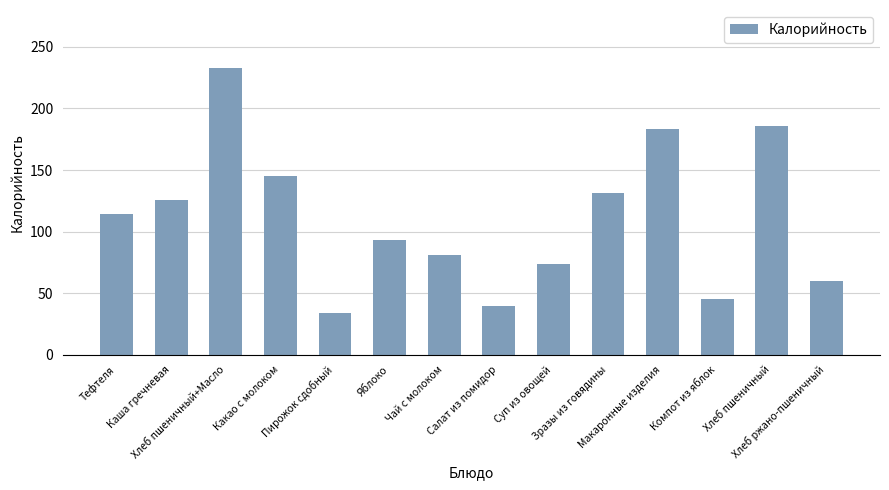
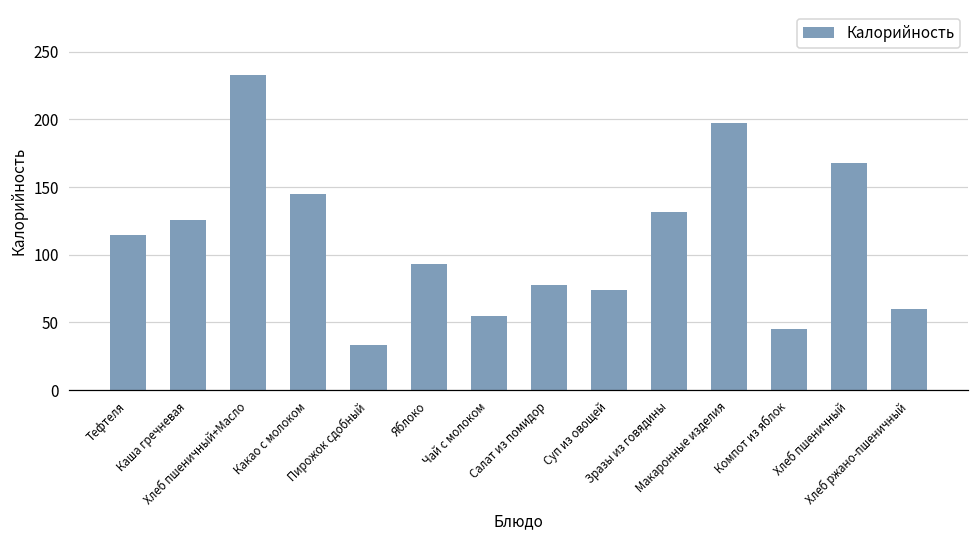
  {
    "Тефтеля": 114,
    "Каша гречневая": 126,
    "Хлеб пшеничный+Масло": 233,
    "Какао с молоком": 145,
    "Пирожок сдобный": 34,
    "Яблоко": 93,
-   "Чай с молоком": 81,
-   "Салат из помидор": 40,
+   "Чай с молоком": 54,
+   "Салат из помидор": 78,
    "Суп из овощей": 74,
    "Зразы из говядины": 132,
-   "Макаронные изделия": 183,
+   "Макаронные изделия": 198,
    "Компот из яблок": 45,
-   "Хлеб пшеничный": 186,
+   "Хлеб пшеничный": 168,
    "Хлеб ржано-пшеничный": 60
  }
